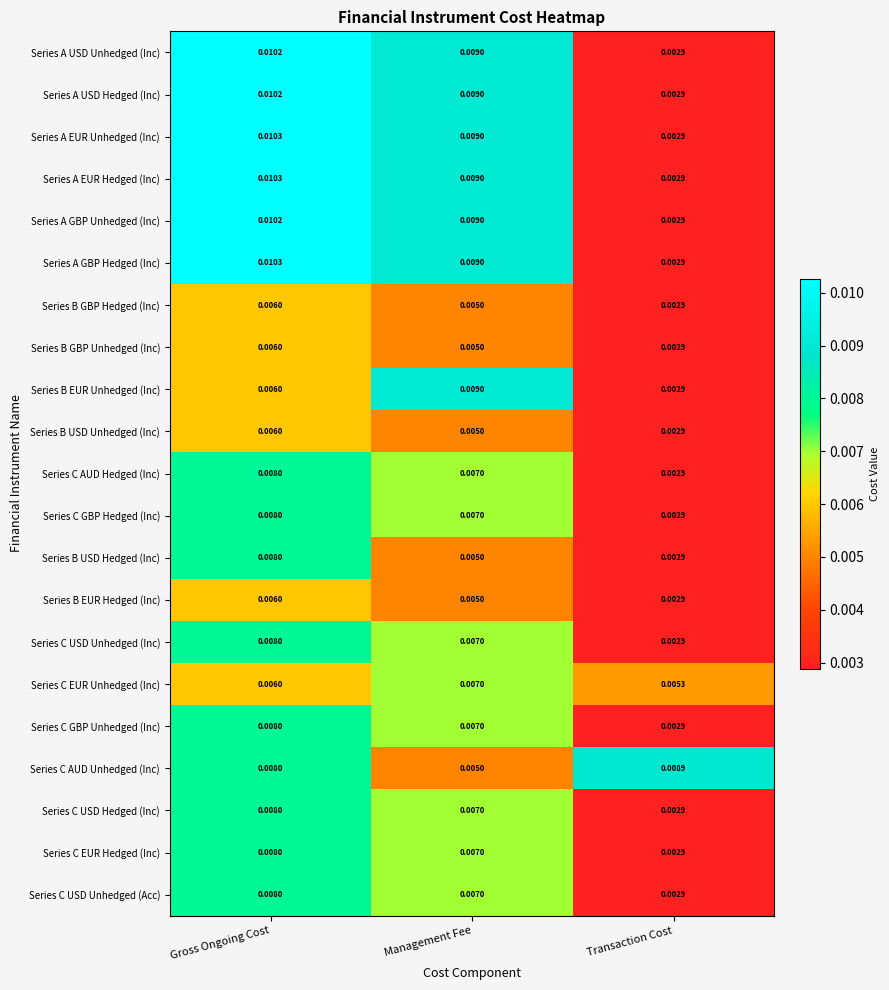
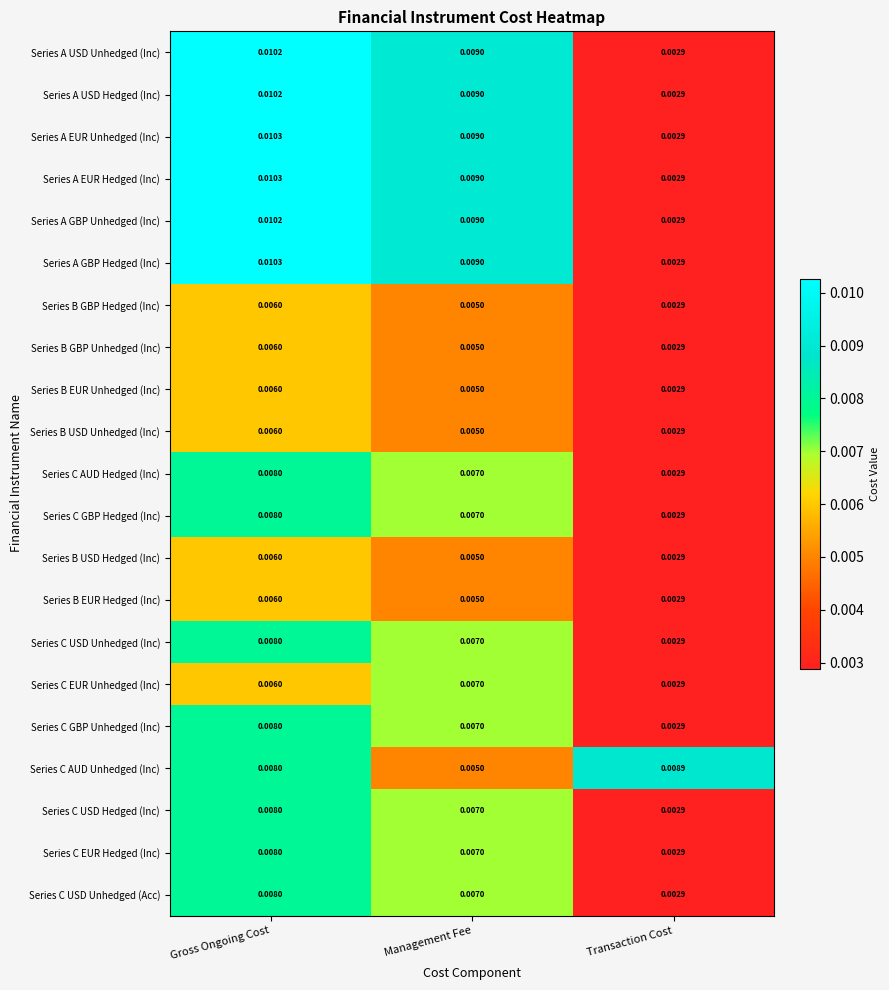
  {
    "Series A USD Unhedged (Inc)": {
      "Gross Ongoing Cost": 0.0102,
      "Management Fee": 0.0090,
      "Transaction Cost": 0.0029
    },
    "Series A USD Hedged (Inc)": {
      "Gross Ongoing Cost": 0.0102,
      "Management Fee": 0.0090,
      "Transaction Cost": 0.0029
    },
    "Series A EUR Unhedged (Inc)": {
      "Gross Ongoing Cost": 0.0103,
      "Management Fee": 0.0090,
      "Transaction Cost": 0.0029
    },
    "Series A EUR Hedged (Inc)": {
      "Gross Ongoing Cost": 0.0103,
      "Management Fee": 0.0090,
      "Transaction Cost": 0.0029
    },
    "Series A GBP Unhedged (Inc)": {
      "Gross Ongoing Cost": 0.0102,
      "Management Fee": 0.0090,
      "Transaction Cost": 0.0029
    },
    "Series A GBP Hedged (Inc)": {
      "Gross Ongoing Cost": 0.0103,
      "Management Fee": 0.0090,
      "Transaction Cost": 0.0029
    },
    "Series B GBP Hedged (Inc)": {
      "Gross Ongoing Cost": 0.0060,
      "Management Fee": 0.0050,
      "Transaction Cost": 0.0029
    },
    "Series B GBP Unhedged (Inc)": {
      "Gross Ongoing Cost": 0.0060,
      "Management Fee": 0.0050,
      "Transaction Cost": 0.0029
    },
    "Series B EUR Unhedged (Inc)": {
      "Gross Ongoing Cost": 0.0060,
-     "Management Fee": 0.0090,
+     "Management Fee": 0.0050,
      "Transaction Cost": 0.0029
    },
    "Series B USD Unhedged (Inc)": {
      "Gross Ongoing Cost": 0.0060,
      "Management Fee": 0.0050,
      "Transaction Cost": 0.0029
    },
    "Series C AUD Hedged (Inc)": {
      "Gross Ongoing Cost": 0.0080,
      "Management Fee": 0.0070,
      "Transaction Cost": 0.0029
    },
    "Series C GBP Hedged (Inc)": {
      "Gross Ongoing Cost": 0.0080,
      "Management Fee": 0.0070,
      "Transaction Cost": 0.0029
    },
    "Series B USD Hedged (Inc)": {
-     "Gross Ongoing Cost": 0.0080,
+     "Gross Ongoing Cost": 0.0060,
      "Management Fee": 0.0050,
      "Transaction Cost": 0.0029
    },
    "Series B EUR Hedged (Inc)": {
      "Gross Ongoing Cost": 0.0060,
      "Management Fee": 0.0050,
      "Transaction Cost": 0.0029
    },
    "Series C USD Unhedged (Inc)": {
      "Gross Ongoing Cost": 0.0080,
      "Management Fee": 0.0070,
      "Transaction Cost": 0.0029
    },
    "Series C EUR Unhedged (Inc)": {
      "Gross Ongoing Cost": 0.0060,
      "Management Fee": 0.0070,
-     "Transaction Cost": 0.0053
+     "Transaction Cost": 0.0029
    },
    "Series C GBP Unhedged (Inc)": {
      "Gross Ongoing Cost": 0.0080,
      "Management Fee": 0.0070,
      "Transaction Cost": 0.0029
    },
    "Series C AUD Unhedged (Inc)": {
      "Gross Ongoing Cost": 0.0080,
      "Management Fee": 0.0050,
      "Transaction Cost": 0.0089
    },
    "Series C USD Hedged (Inc)": {
      "Gross Ongoing Cost": 0.0080,
      "Management Fee": 0.0070,
      "Transaction Cost": 0.0029
    },
    "Series C EUR Hedged (Inc)": {
      "Gross Ongoing Cost": 0.0080,
      "Management Fee": 0.0070,
      "Transaction Cost": 0.0029
    },
    "Series C USD Unhedged (Acc)": {
      "Gross Ongoing Cost": 0.0080,
      "Management Fee": 0.0070,
      "Transaction Cost": 0.0029
    }
  }
